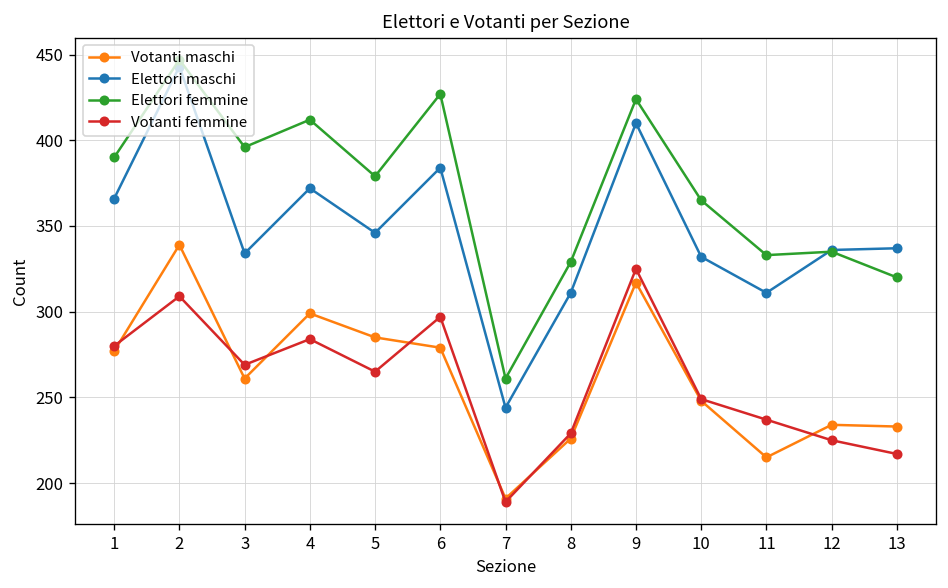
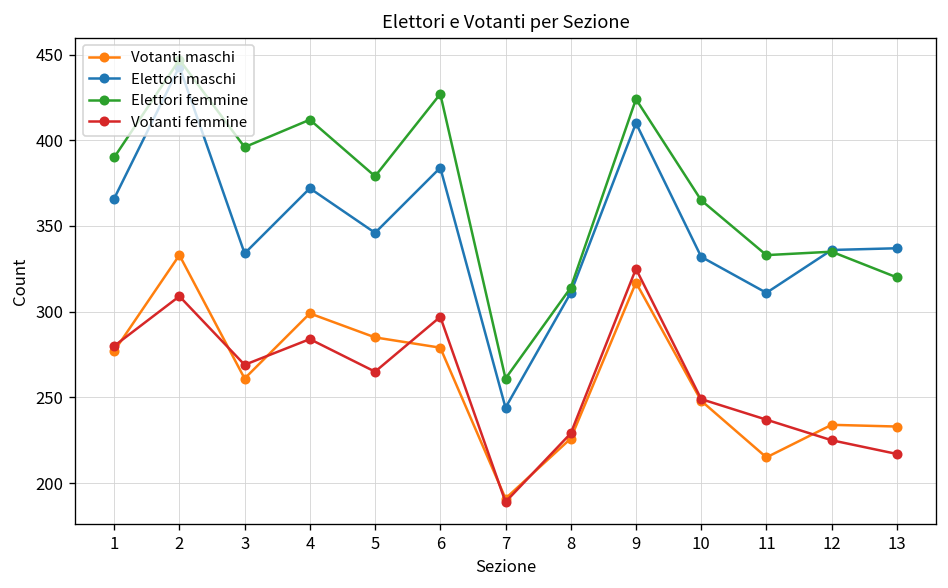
  {
    "Votanti maschi": {
      "1": 277,
-     "2": 339,
+     "2": 333,
      "3": 261,
      "4": 299,
      "5": 285,
      "6": 279,
      "7": 191,
      "8": 226,
      "9": 317,
      "11": 215,
      "12": 234,
      "13": 233
    },
    "Elettori maschi": {
      "1": 366,
      "3": 334,
      "4": 372,
      "5": 346,
      "6": 384,
      "7": 244,
      "8": 311,
      "9": 410,
      "10": 332,
      "11": 311,
      "13": 337
    },
    "Elettori femmine": {
      "1": 390,
      "3": 396,
      "4": 412,
      "5": 379,
      "6": 427,
      "7": 261,
-     "8": 329,
+     "8": 314,
      "9": 424,
      "10": 365,
      "11": 333,
      "13": 320
    },
    "Votanti femmine": {
      "1": 280,
      "2": 309,
      "3": 269,
      "4": 284,
      "5": 265,
      "6": 297,
      "7": 189,
      "8": 229,
      "9": 325,
      "11": 237,
      "12": 225,
      "13": 217
    }
  }
